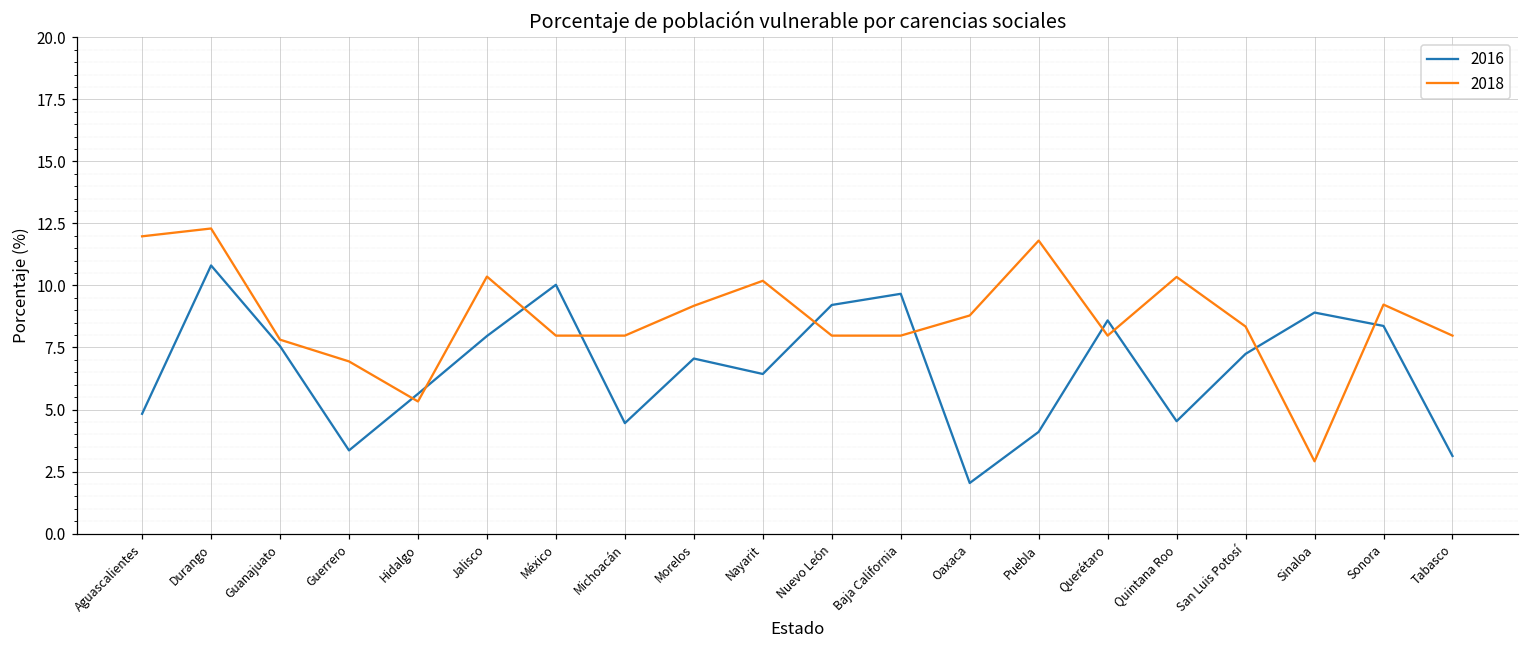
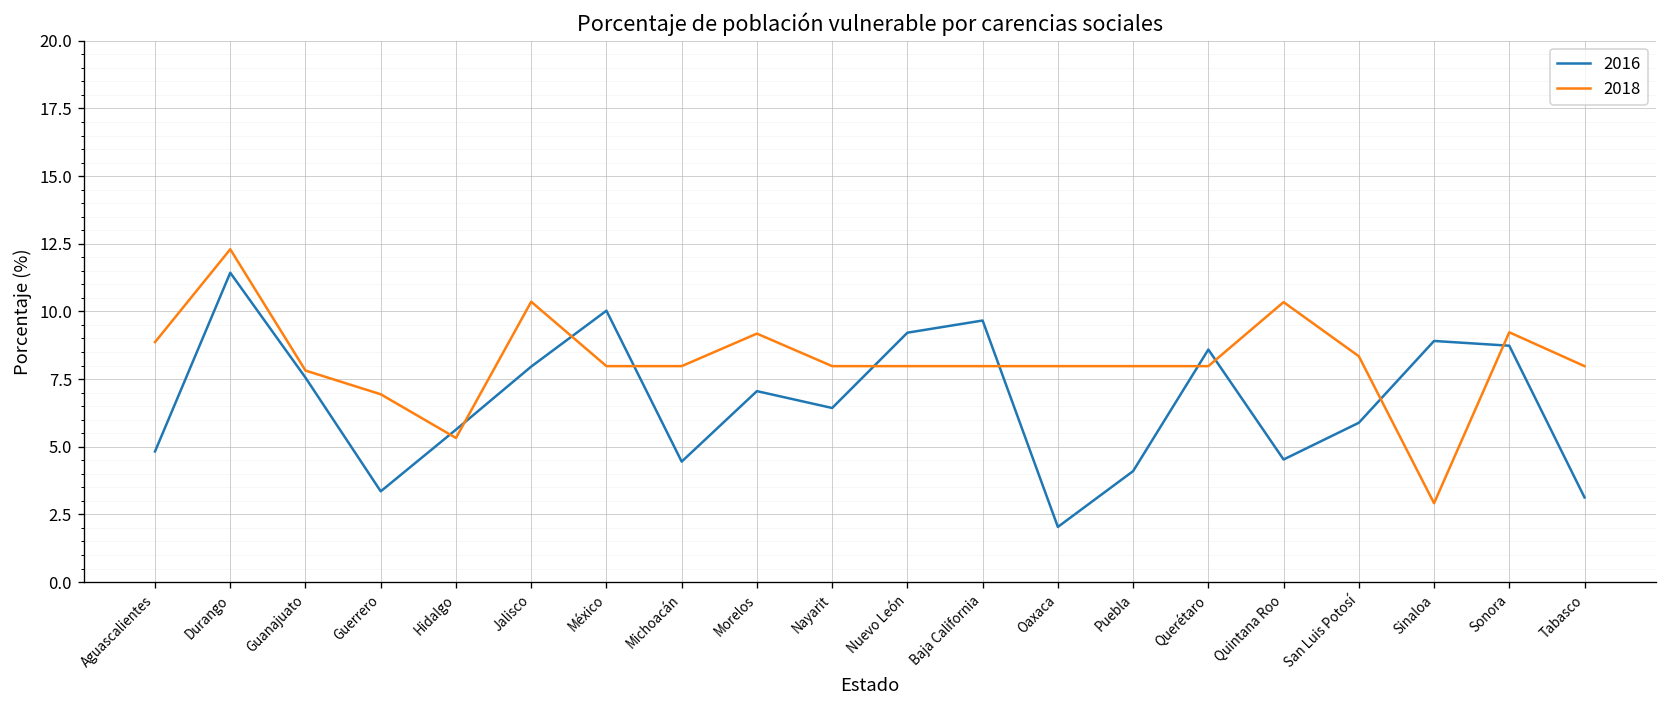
  {
    "2016": {
      "Aguascalientes": 4.8,
-     "Durango": 10.8,
+     "Durango": 11.4,
      "Guanajuato": 7.6,
      "Guerrero": 3.4,
      "Hidalgo": 5.6,
      "Jalisco": 8.0,
      "México": 10.0,
      "Michoacán": 4.5,
      "Morelos": 7.1,
      "Nayarit": 6.4,
      "Nuevo León": 9.2,
      "Baja California": 9.7,
      "Oaxaca": 2.0,
      "Puebla": 4.1,
      "Querétaro": 8.6,
      "Quintana Roo": 4.5,
-     "San Luis Potosí": 7.2,
+     "San Luis Potosí": 5.9,
      "Sinaloa": 8.9,
-     "Sonora": 8.4,
+     "Sonora": 8.7,
      "Tabasco": 3.1
    },
    "2018": {
-     "Aguascalientes": 12.0,
+     "Aguascalientes": 8.9,
      "Durango": 12.3,
      "Guanajuato": 7.8,
      "Guerrero": 6.9,
      "Hidalgo": 5.3,
      "Jalisco": 10.4,
      "México": 8.0,
      "Michoacán": 8.0,
      "Morelos": 9.2,
-     "Nayarit": 10.2,
+     "Nayarit": 8.0,
      "Nuevo León": 8.0,
      "Baja California": 8.0,
-     "Oaxaca": 8.8,
-     "Puebla": 11.8,
+     "Oaxaca": 8.0,
+     "Puebla": 8.0,
      "Querétaro": 8.0,
      "Quintana Roo": 10.3,
      "San Luis Potosí": 8.3,
      "Sinaloa": 2.9,
      "Sonora": 9.2,
      "Tabasco": 8.0
    }
  }
